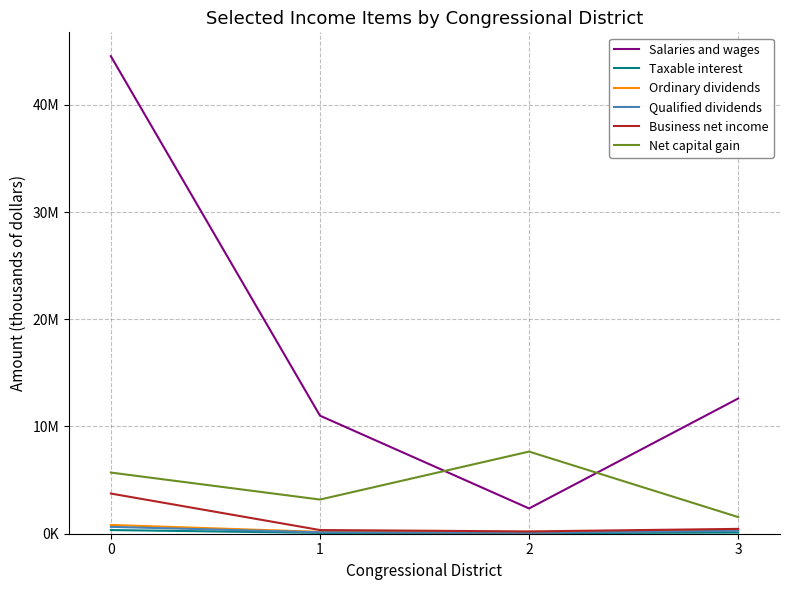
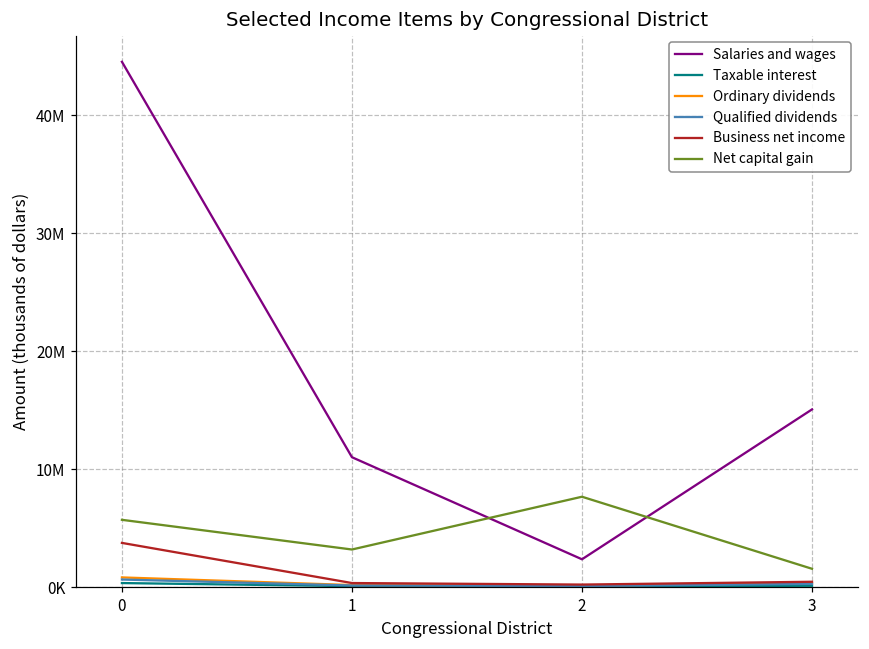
  {
    "Salaries and wages": {
      "0": 44500000,
      "1": 11000000,
      "2": 2400000,
-     "3": 12600000
+     "3": 15100000
    },
    "Taxable interest": {
      "0": 300000
    },
    "Business net income": {
      "0": 3700000
    },
    "Net capital gain": {
      "0": 5700000,
      "1": 3200000,
      "2": 7700000,
      "3": 1600000
    }
  }
